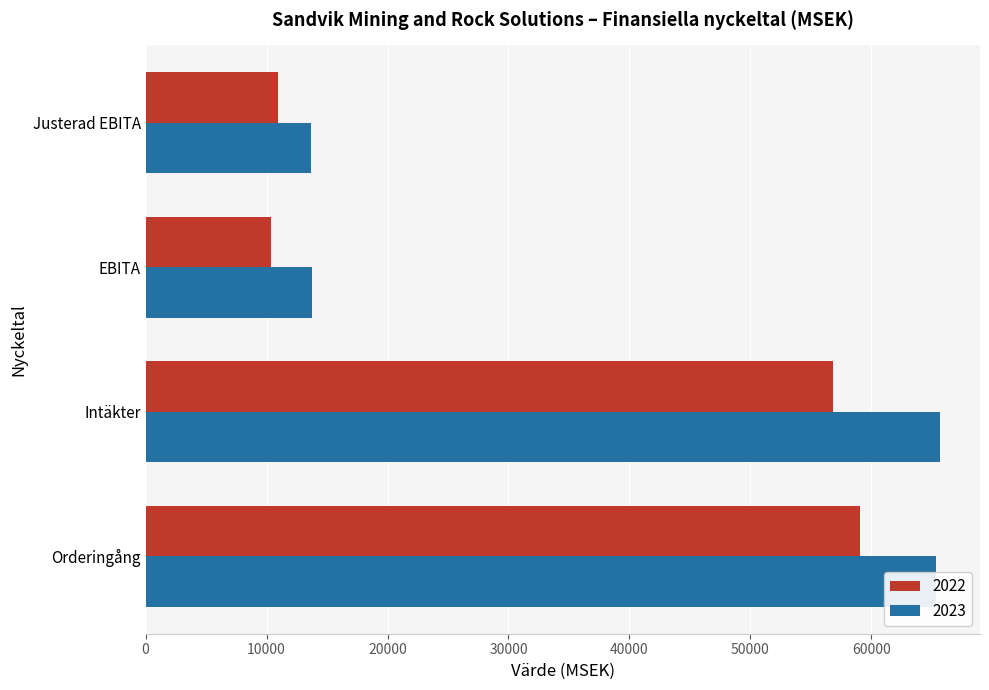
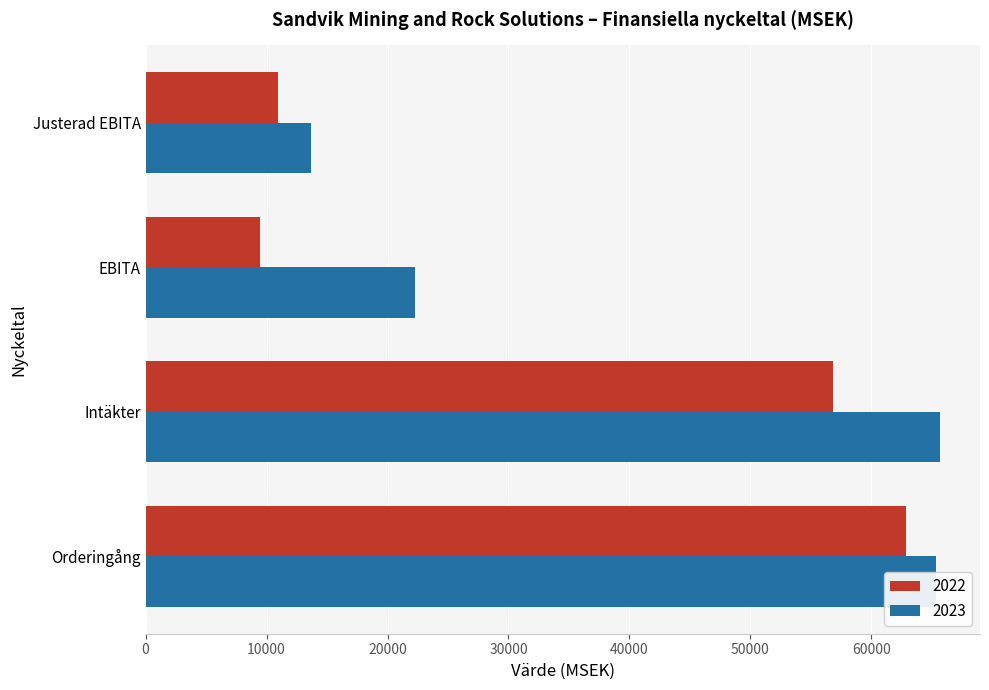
  {
    "2022": {
      "Justerad EBITA": 10900,
-     "EBITA": 10400,
+     "EBITA": 9500,
      "Intäkter": 56800,
-     "Orderingång": 59100
+     "Orderingång": 62900
    },
    "2023": {
      "Justerad EBITA": 13700,
-     "EBITA": 13800,
+     "EBITA": 22300,
      "Intäkter": 65700
    }
  }
